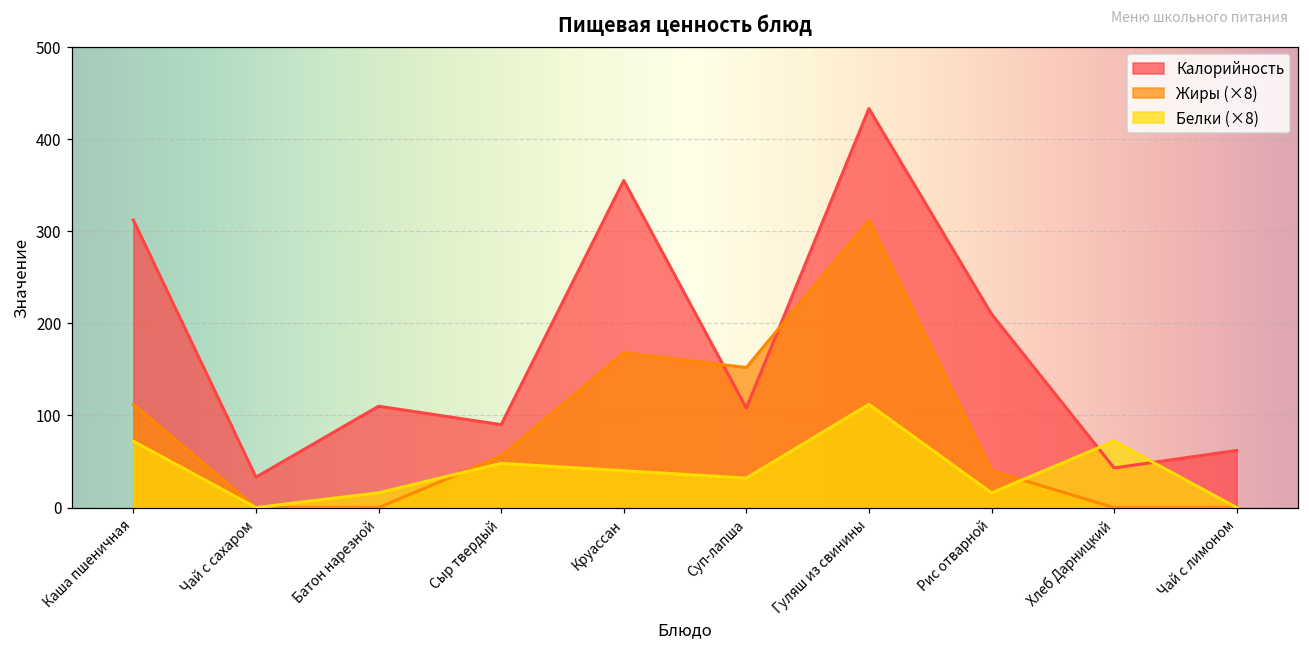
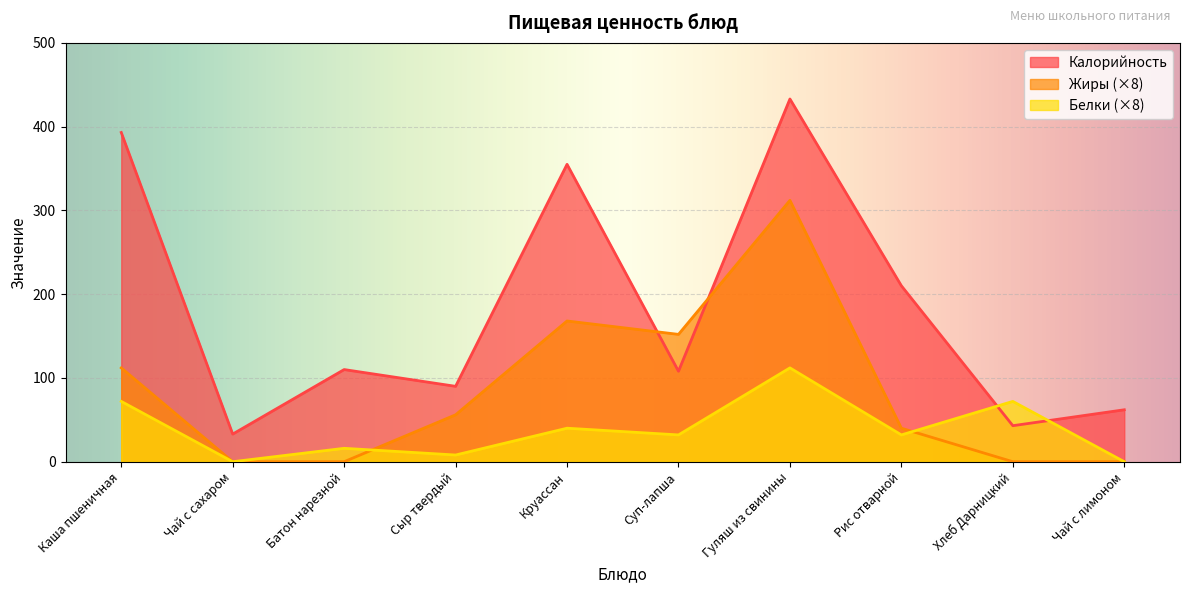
  {
    "Калорийность": {
-     "Каша пшеничная": 310,
+     "Каша пшеничная": 390,
      "Чай с сахаром": 30,
      "Батон нарезной": 110,
      "Сыр твердый": 90,
      "Круассан": 360,
      "Суп-лапша": 110,
      "Гуляш из свинины": 430,
      "Рис отварной": 210,
      "Хлеб Дарницкий": 40,
      "Чай с лимоном": 60
    },
    "Жиры (×8)": {
      "Каша пшеничная": 110,
      "Батон нарезной": 0,
      "Сыр твердый": 60,
      "Круассан": 170,
      "Суп-лапша": 150,
      "Гуляш из свинины": 310,
      "Рис отварной": 40,
      "Хлеб Дарницкий": 0
    },
    "Белки (×8)": {
      "Каша пшеничная": 70,
      "Батон нарезной": 20,
-     "Сыр твердый": 50,
+     "Сыр твердый": 10,
      "Круассан": 40,
      "Суп-лапша": 30,
      "Гуляш из свинины": 110,
-     "Рис отварной": 20,
+     "Рис отварной": 30,
      "Хлеб Дарницкий": 70
    }
  }
